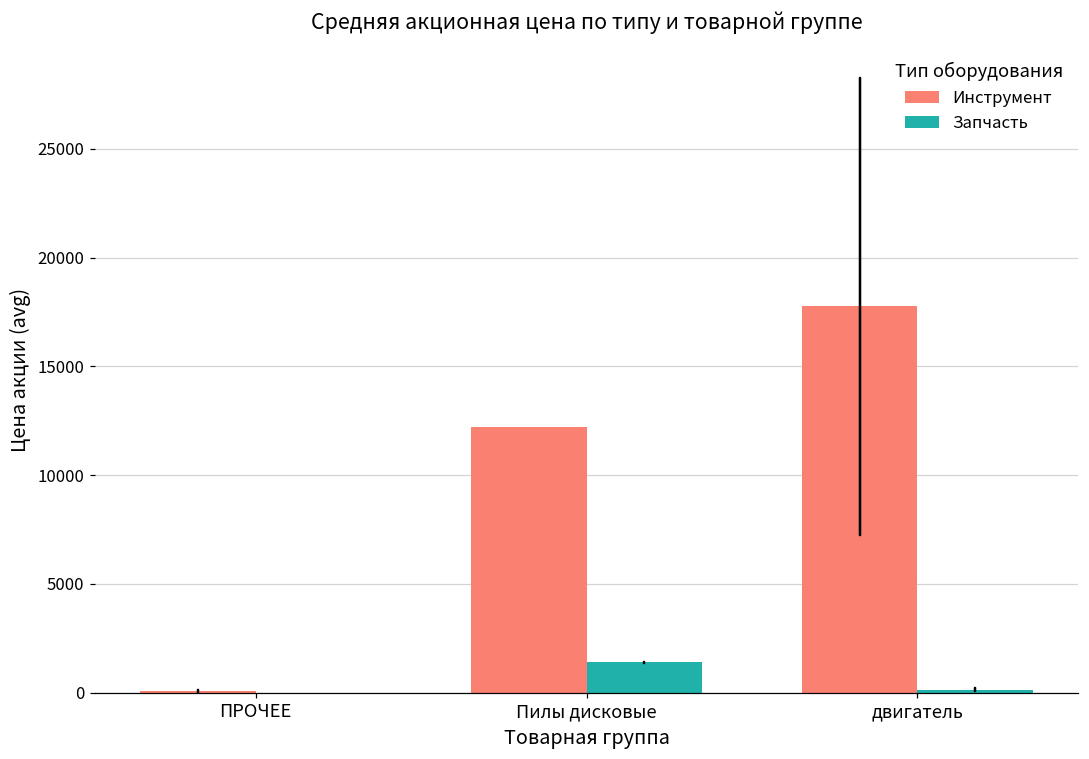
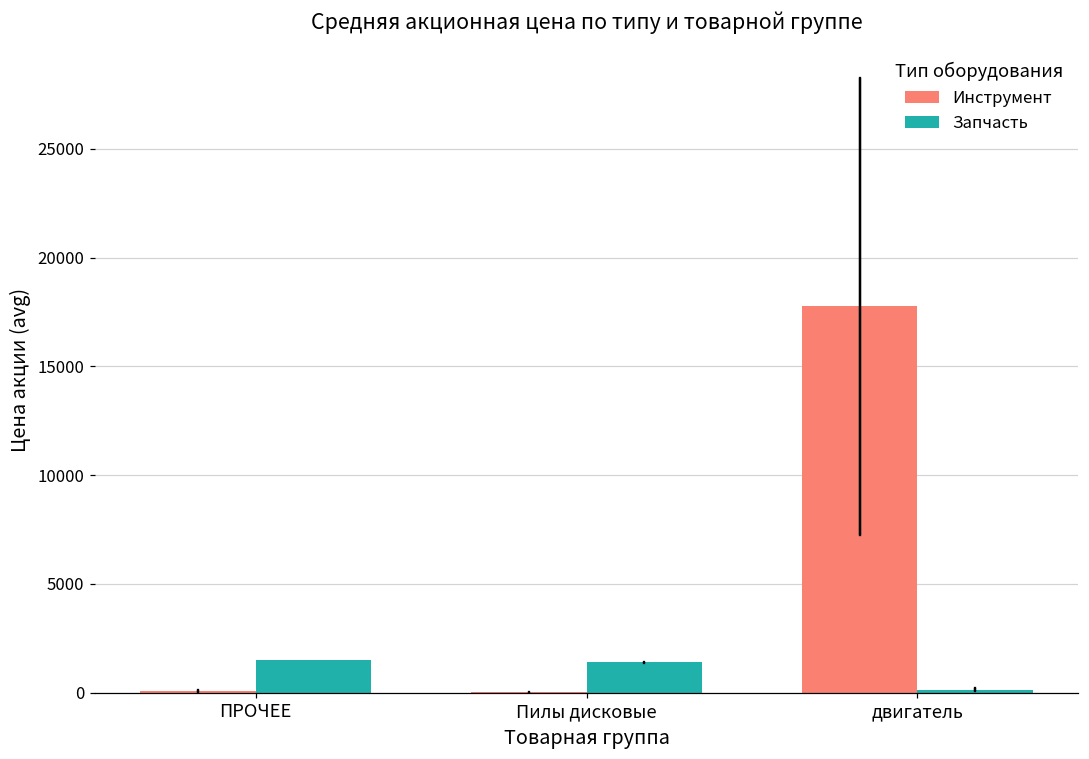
  {
    "Инструмент": {
-     "Пилы дисковые": 12200,
+     "Пилы дисковые": 0,
      "двигатель": 17800
    },
    "Запчасть": {
-     "ПРОЧЕЕ": 0,
+     "ПРОЧЕЕ": 1500,
      "Пилы дисковые": 1400,
      "двигатель": 100
    }
  }
